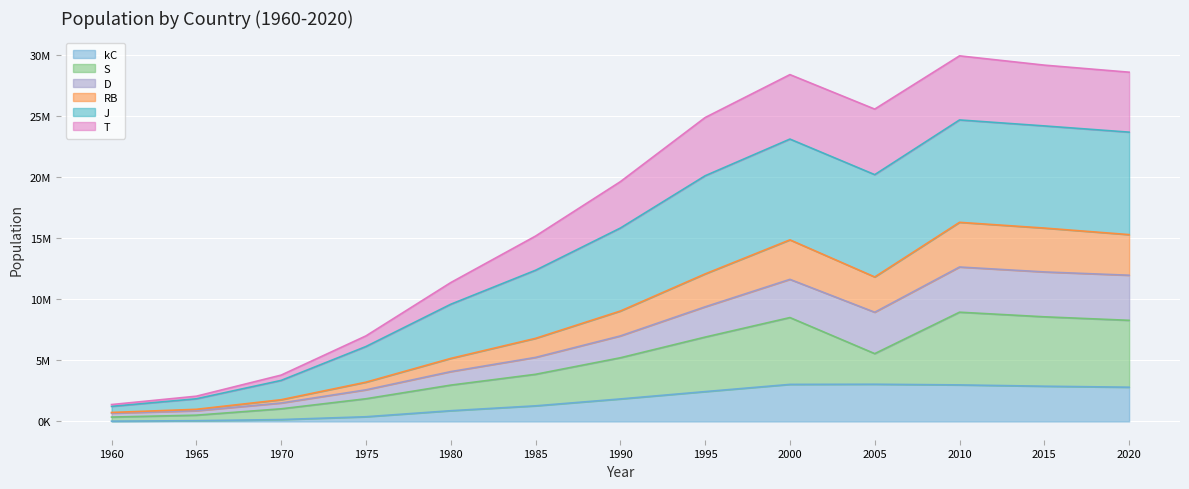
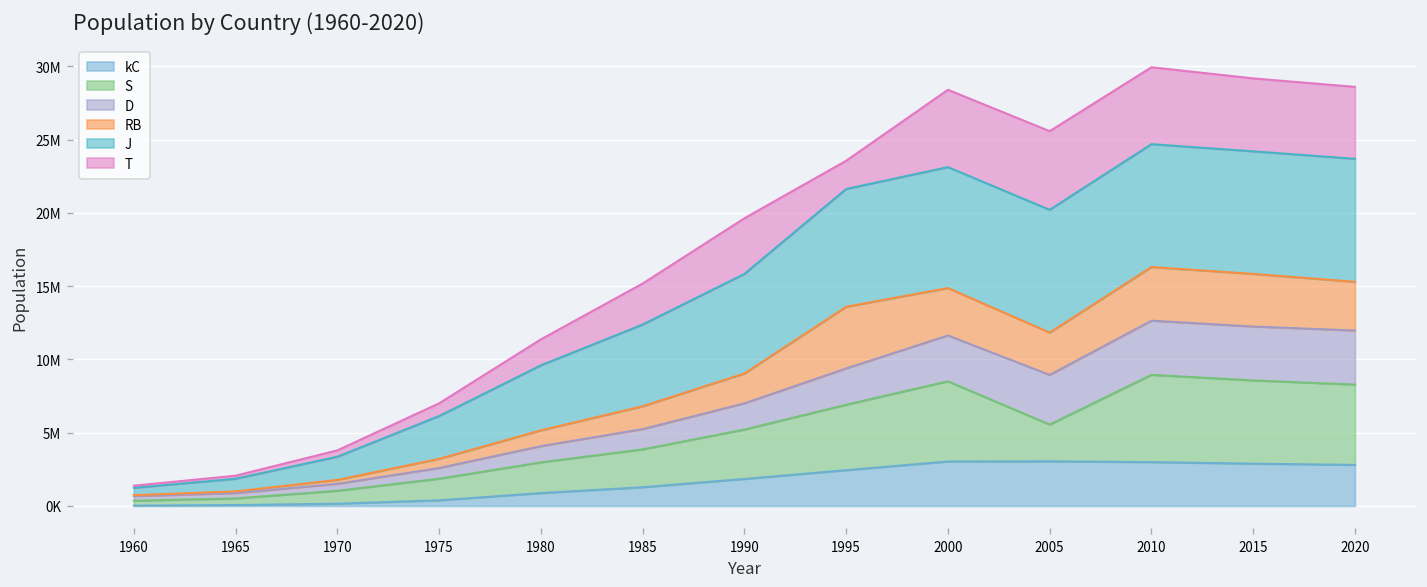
  {
    "S": {
      "1960": 300000,
      "1965": 500000,
      "1970": 900000,
      "1975": 1500000,
      "1980": 2100000,
      "1985": 2600000,
      "1990": 3400000,
      "1995": 4500000,
      "2000": 5500000,
      "2005": 2500000,
      "2010": 6000000,
      "2015": 5700000,
      "2020": 5500000
    },
    "RB": {
      "1970": 300000,
      "1975": 600000,
      "1980": 1100000,
      "1985": 1600000,
      "1990": 2000000,
-     "1995": 2700000,
+     "1995": 4200000,
      "2000": 3200000,
      "2005": 2900000,
      "2010": 3700000,
      "2015": 3600000,
      "2020": 3300000
    },
    "T": {
      "1965": 200000,
      "1970": 400000,
      "1975": 900000,
      "1980": 1800000,
      "1985": 2800000,
      "1990": 3800000,
-     "1995": 4800000,
+     "1995": 1900000,
      "2000": 5300000,
      "2005": 5400000,
      "2010": 5200000,
      "2015": 5000000,
      "2020": 4900000
    }
  }
